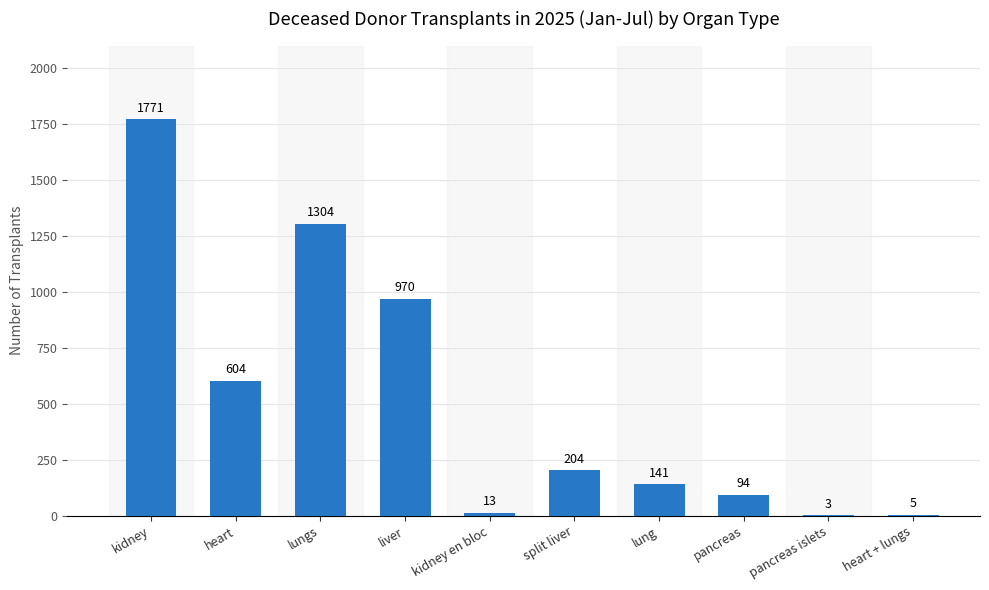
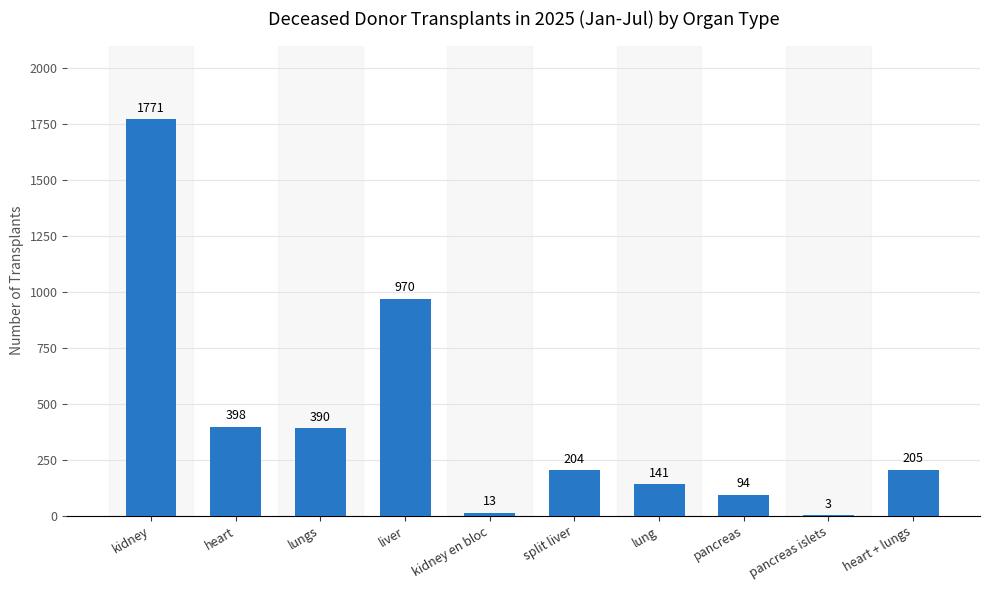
  {
    "kidney": 1771,
-   "heart": 604,
-   "lungs": 1304,
+   "heart": 398,
+   "lungs": 390,
    "liver": 970,
    "kidney en bloc": 13,
    "split liver": 204,
    "lung": 141,
    "pancreas": 94,
    "pancreas islets": 3,
-   "heart + lungs": 5
+   "heart + lungs": 205
  }
